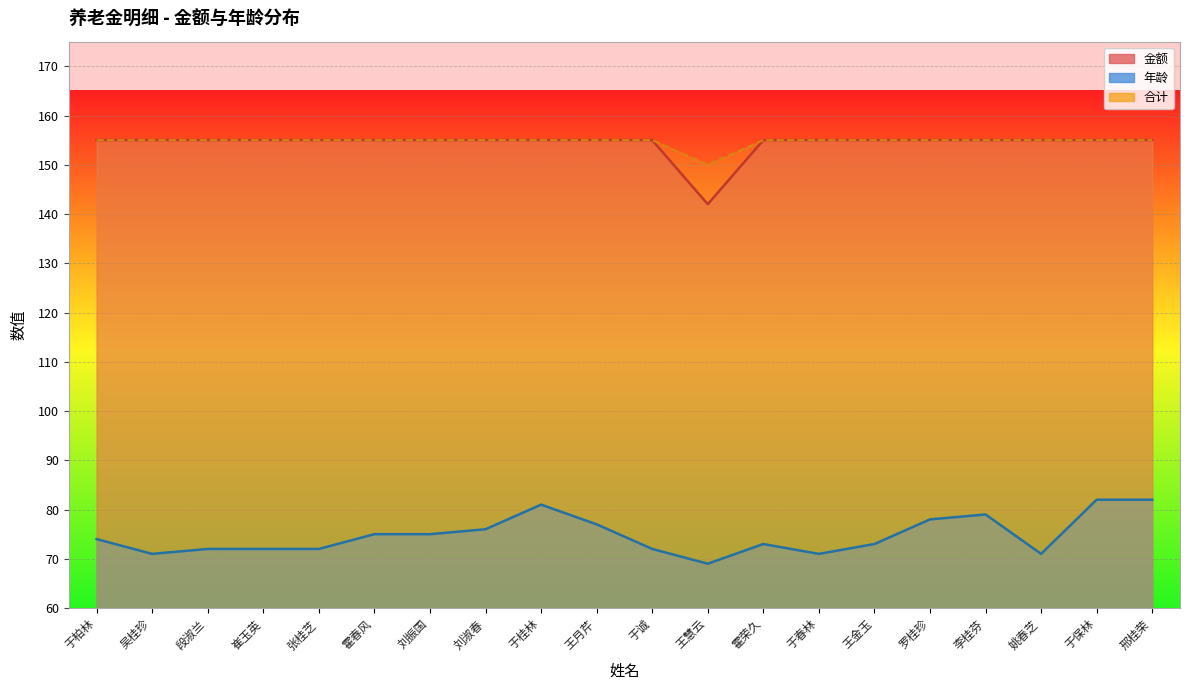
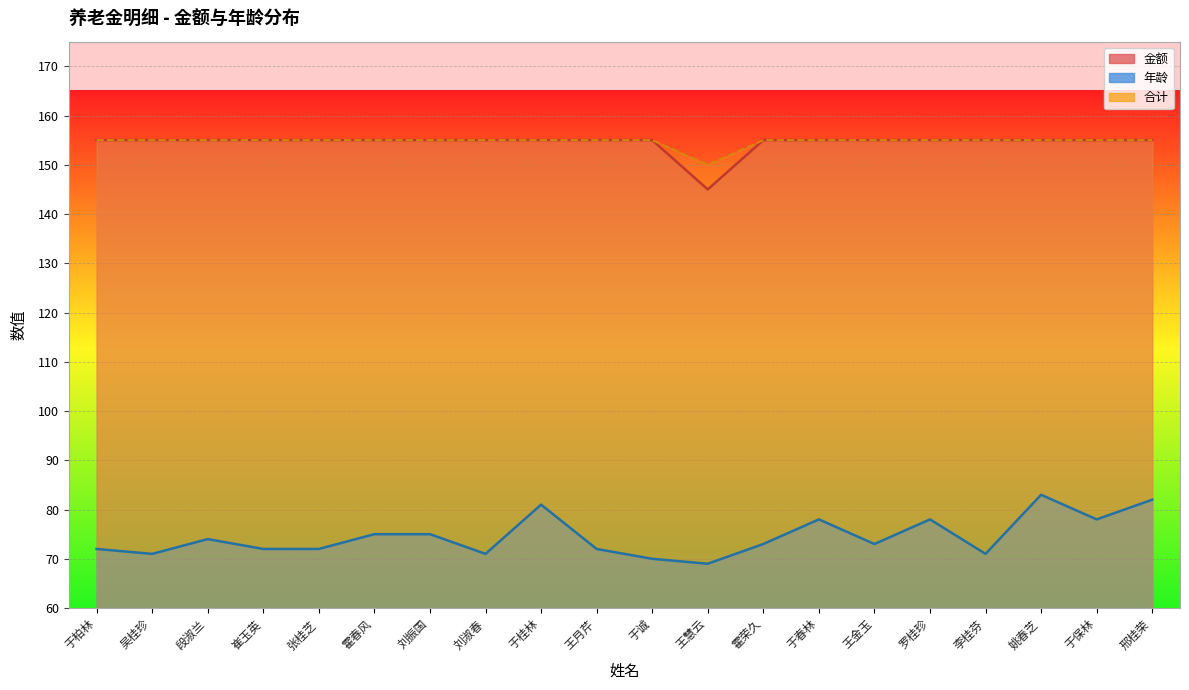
  {
    "金额": {
-     "王慧云": 142
+     "王慧云": 145
    },
    "年龄": {
-     "于柏林": 74,
+     "于柏林": 72,
      "吴桂珍": 71,
-     "段淑兰": 72,
+     "段淑兰": 74,
      "崔玉英": 72,
      "张桂芝": 72,
      "霍春风": 75,
      "刘振国": 75,
-     "刘淑春": 76,
+     "刘淑春": 71,
      "于桂林": 81,
-     "王月芹": 77,
-     "于诚": 72,
+     "王月芹": 72,
+     "于诚": 70,
      "王慧云": 69,
      "霍荣久": 73,
-     "于春林": 71,
+     "于春林": 78,
      "王金玉": 73,
      "罗桂珍": 78,
-     "李桂芬": 79,
-     "姚春芝": 71,
-     "于保林": 82,
+     "李桂芬": 71,
+     "姚春芝": 83,
+     "于保林": 78,
      "邢桂荣": 82
    },
    "合计": {
      "王慧云": 150
    }
  }
